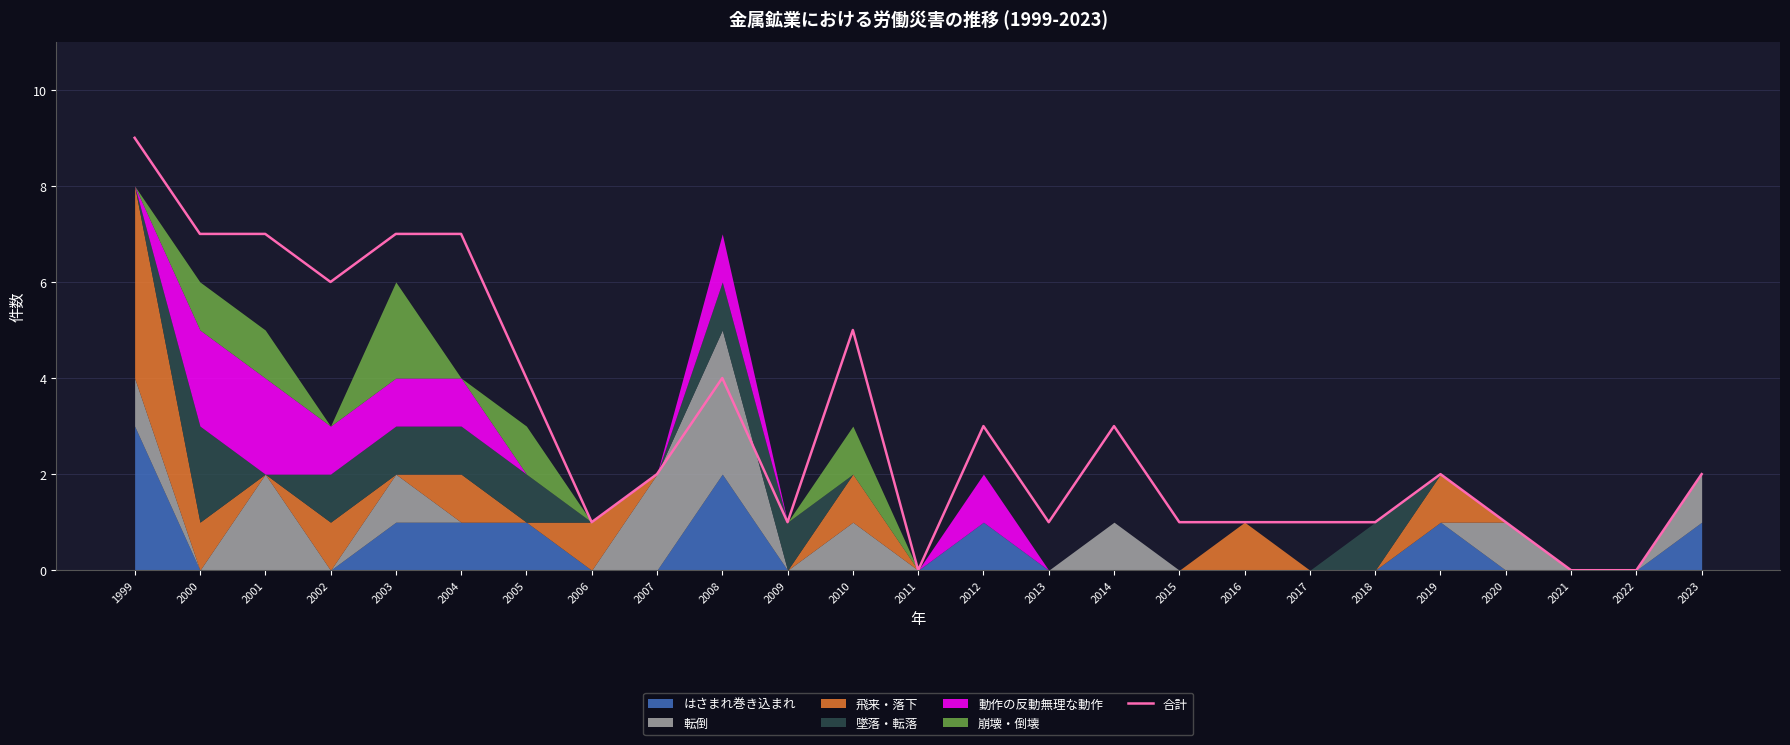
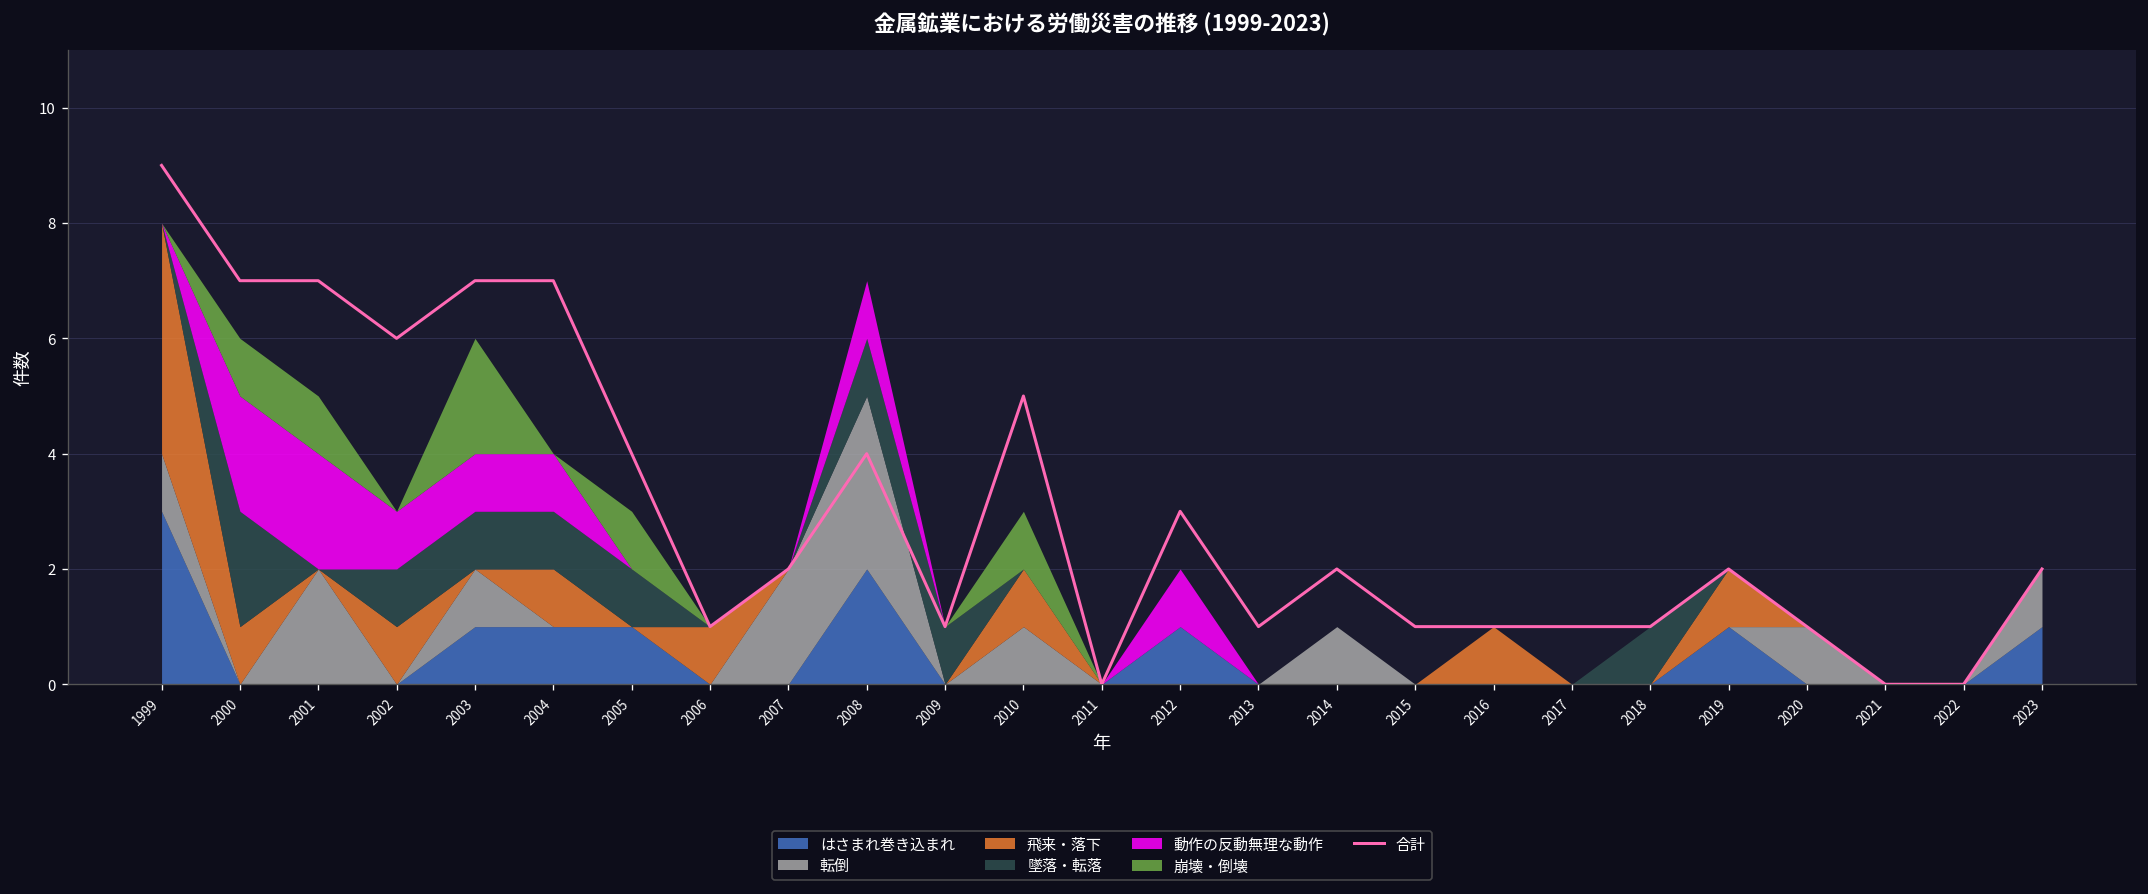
  {
    "合計": {
      "1999": 9,
      "2000": 7,
      "2001": 7,
      "2002": 6,
      "2003": 7,
      "2004": 7,
      "2005": 4,
      "2008": 4,
      "2010": 5,
      "2012": 3,
      "2013": 1,
-     "2014": 3,
+     "2014": 2,
      "2015": 1,
      "2017": 1
    },
    "はさまれ巻き込まれ": {
      "1999": 3,
      "2001": 0,
      "2003": 1,
      "2007": 0,
      "2008": 2,
      "2010": 0,
      "2014": 0,
      "2020": 0,
      "2023": 1
    },
    "飛来・落下": {
      "2000": 1,
      "2002": 1,
      "2004": 1
    },
    "墜落・転落": {
      "2000": 2,
      "2002": 1,
      "2003": 1,
      "2004": 1,
      "2008": 1
    },
    "動作の反動無理な動作": {
      "2000": 2,
      "2001": 2,
      "2003": 1
    },
    "崩壊・倒壊": {
      "2000": 1,
      "2001": 1,
      "2003": 2,
      "2005": 1,
      "2010": 1
    }
  }
